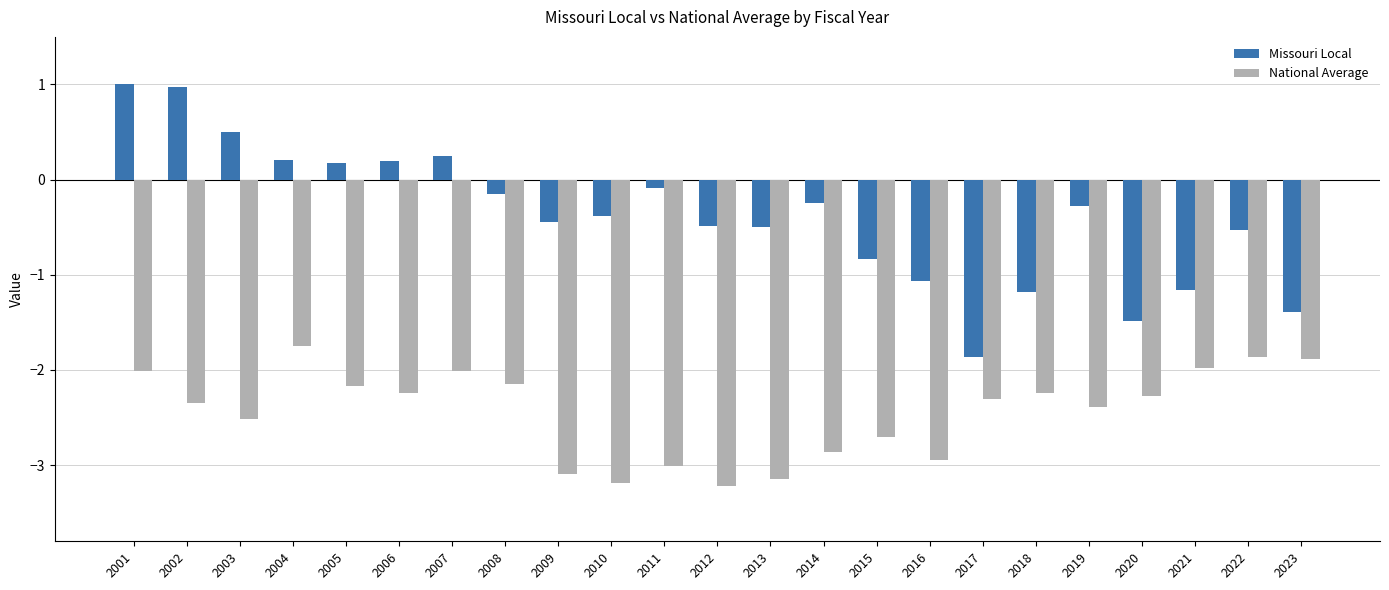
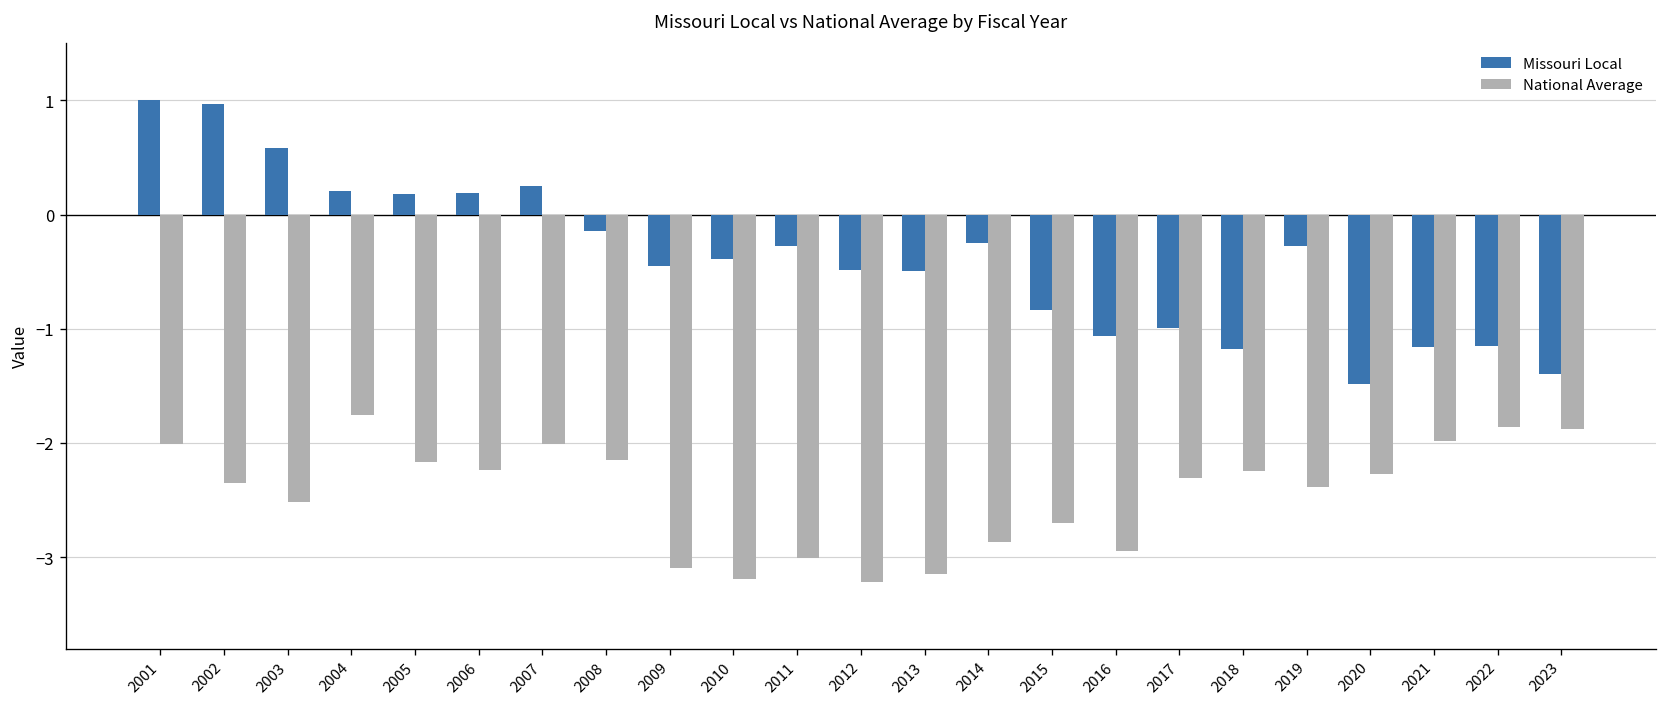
  {
    "Missouri Local": {
      "2001": 1.0,
      "2002": 1.0,
-     "2003": 0.5,
+     "2003": 0.6,
      "2004": 0.2,
      "2005": 0.2,
      "2006": 0.2,
      "2007": 0.3,
      "2008": -0.1,
      "2009": -0.4,
      "2010": -0.4,
-     "2011": -0.1,
+     "2011": -0.3,
      "2012": -0.5,
      "2013": -0.5,
      "2014": -0.2,
      "2015": -0.8,
      "2016": -1.1,
-     "2017": -1.9,
+     "2017": -1.0,
      "2018": -1.2,
      "2019": -0.3,
      "2020": -1.5,
      "2021": -1.2,
-     "2022": -0.5,
+     "2022": -1.2,
      "2023": -1.4
    },
    "National Average": {
      "2001": -2.0,
      "2002": -2.4,
      "2003": -2.5,
      "2004": -1.8,
      "2005": -2.2,
      "2006": -2.2,
      "2007": -2.0,
      "2008": -2.1,
      "2009": -3.1,
      "2010": -3.2,
      "2011": -3.0,
      "2012": -3.2,
      "2013": -3.1,
      "2014": -2.9,
      "2015": -2.7,
      "2016": -2.9,
      "2017": -2.3,
      "2018": -2.2,
      "2019": -2.4,
      "2020": -2.3,
      "2021": -2.0,
      "2022": -1.9,
      "2023": -1.9
    }
  }
